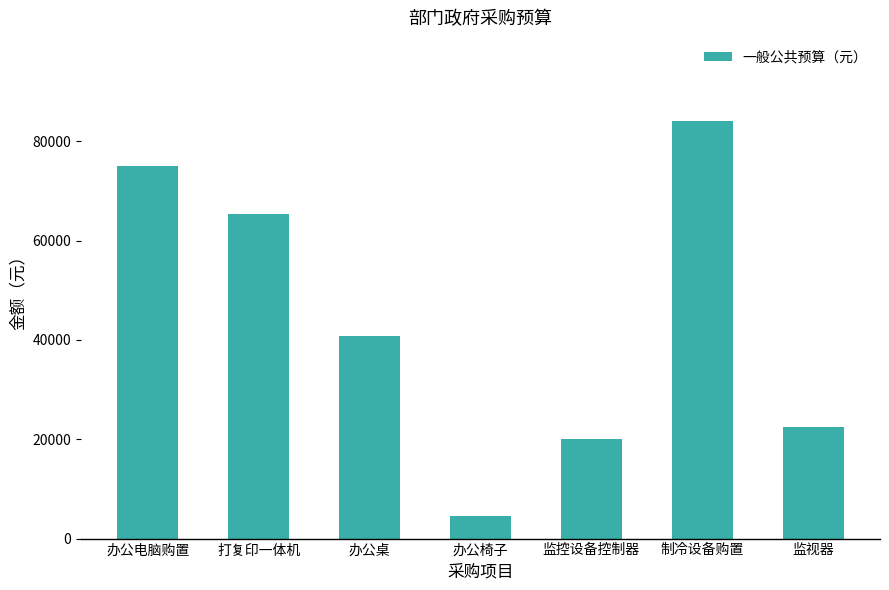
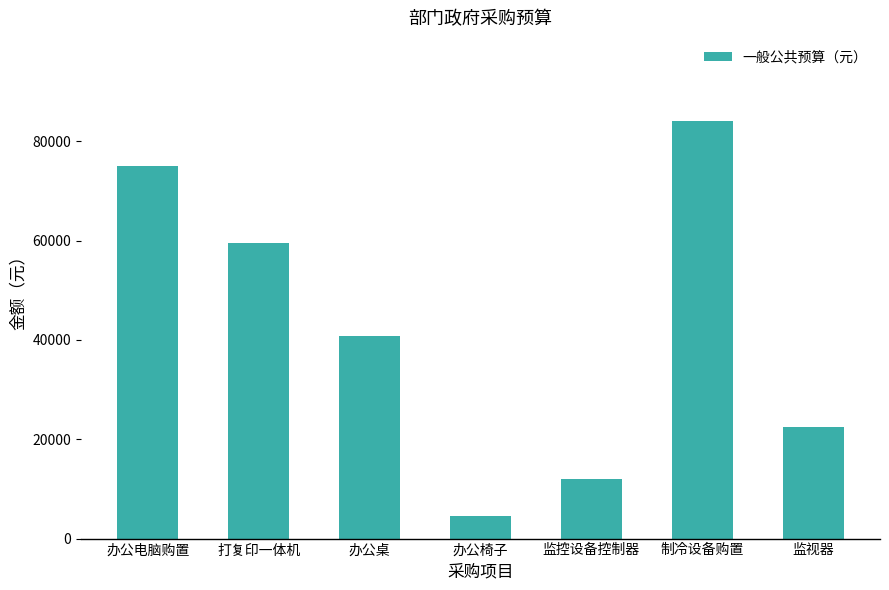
  {
    "办公电脑购置": 75000,
-   "打复印一体机": 65000,
+   "打复印一体机": 60000,
    "办公桌": 41000,
    "办公椅子": 5000,
-   "监控设备控制器": 20000,
+   "监控设备控制器": 12000,
    "制冷设备购置": 84000,
    "监视器": 22000
  }
